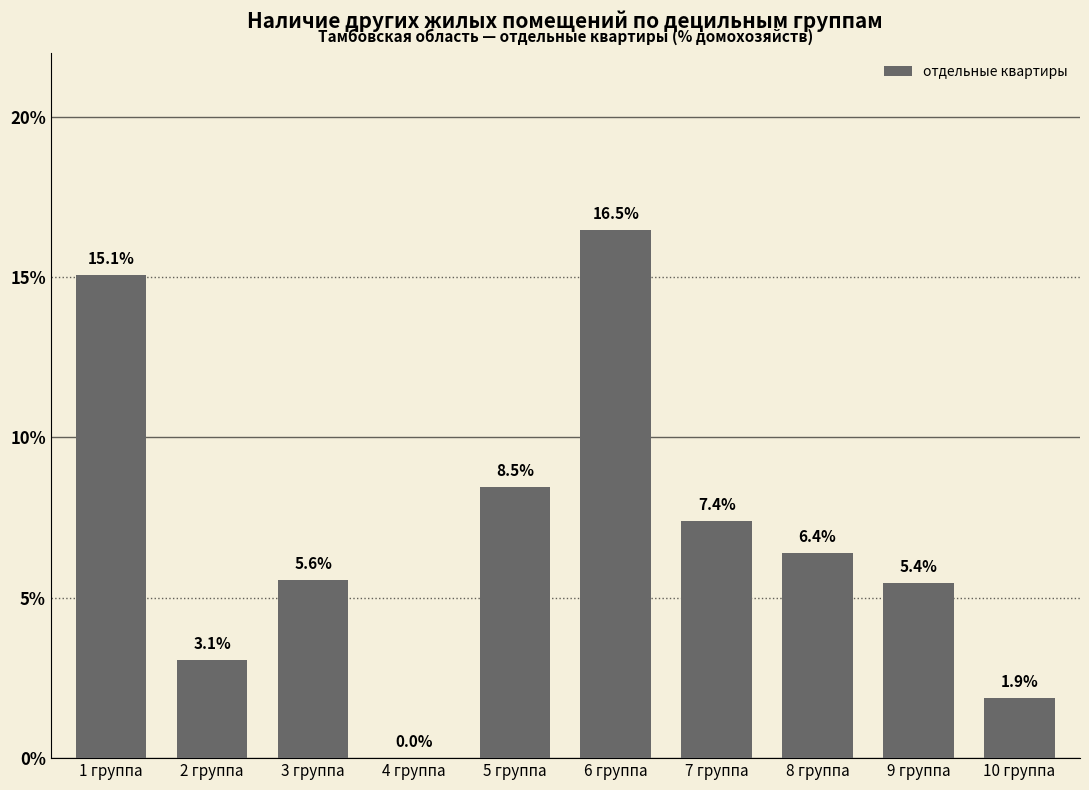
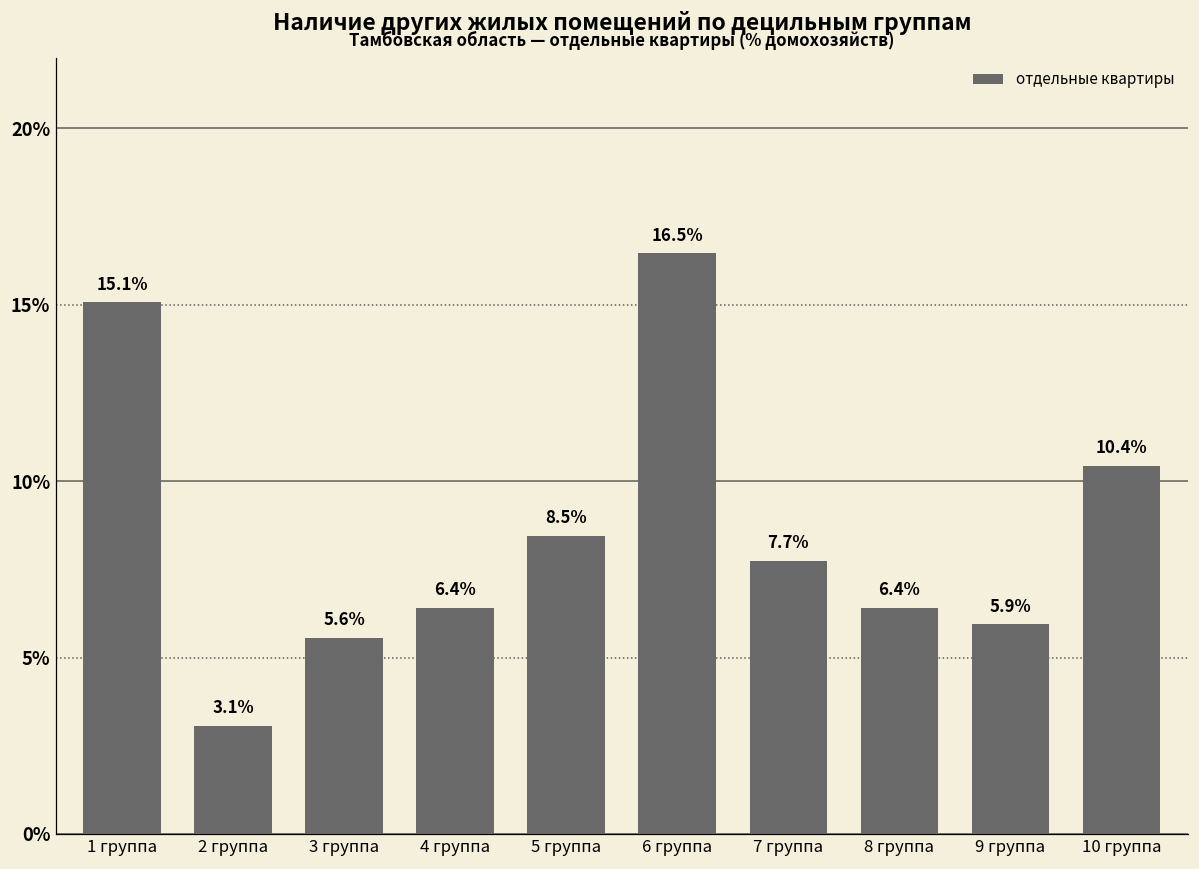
  {
    "1 группа": "15.1%",
    "2 группа": "3.1%",
    "3 группа": "5.6%",
-   "4 группа": "0.0%",
+   "4 группа": "6.4%",
    "5 группа": "8.5%",
    "6 группа": "16.5%",
-   "7 группа": "7.4%",
+   "7 группа": "7.7%",
    "8 группа": "6.4%",
-   "9 группа": "5.4%",
-   "10 группа": "1.9%"
+   "9 группа": "5.9%",
+   "10 группа": "10.4%"
  }
